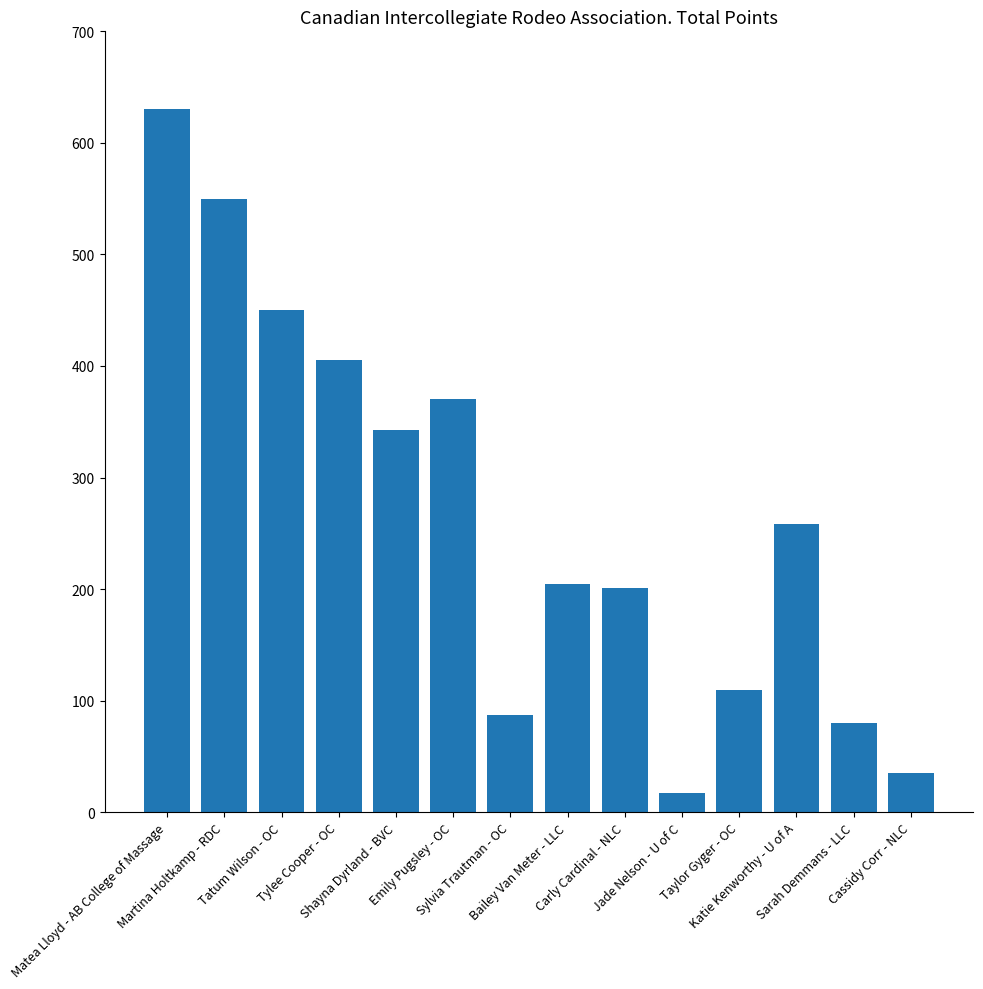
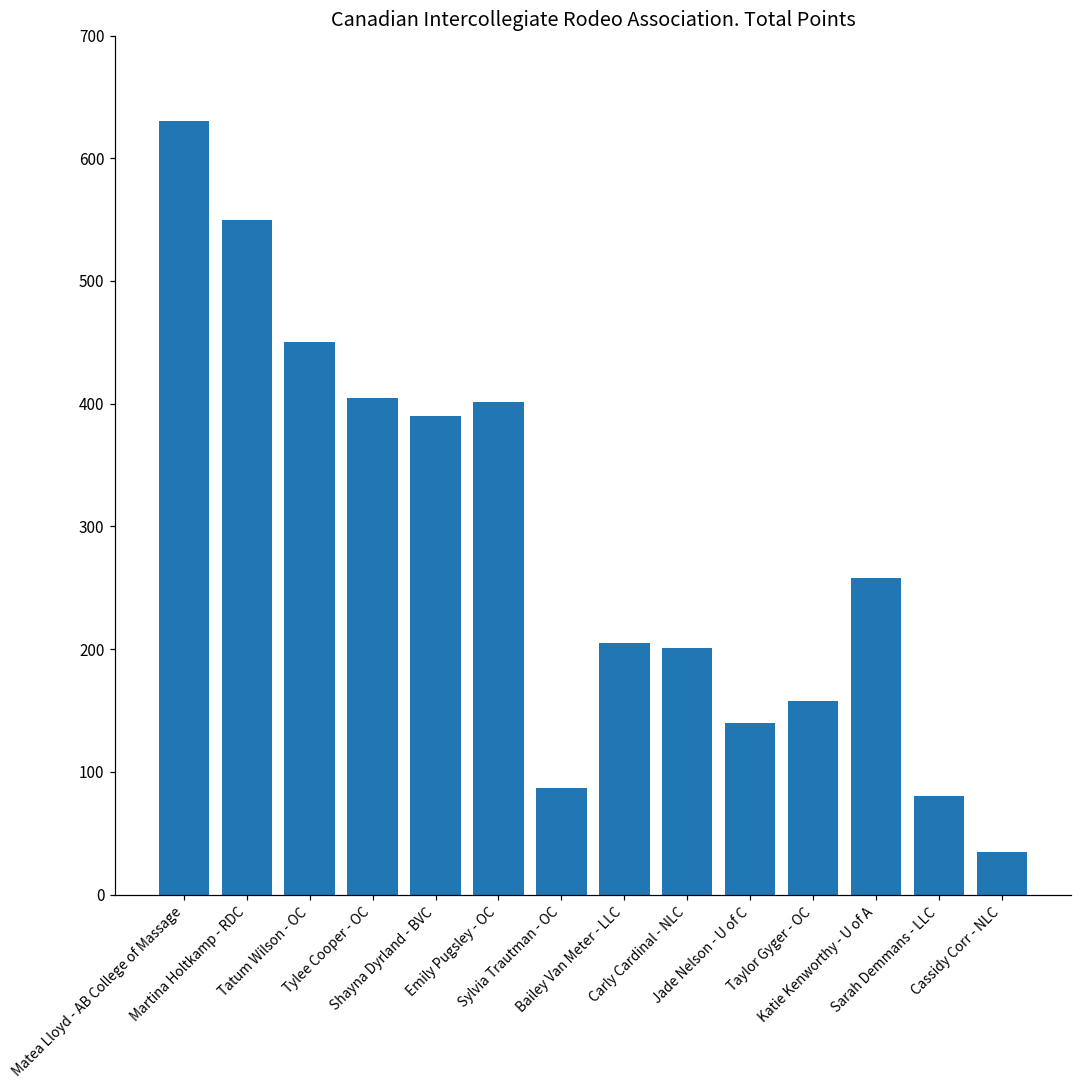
  {
    "Matea Lloyd - AB College of Massage": 630,
    "Martina Holtkamp - RDC": 550,
    "Tatum Wilson - OC": 450,
    "Tylee Cooper - OC": 405,
-   "Shayna Dyrland - BVC": 343,
-   "Emily Pugsley - OC": 370,
+   "Shayna Dyrland - BVC": 390,
+   "Emily Pugsley - OC": 401,
    "Sylvia Trautman - OC": 87,
    "Bailey Van Meter - LLC": 205,
    "Carly Cardinal - NLC": 201,
-   "Jade Nelson - U of C": 17,
-   "Taylor Gyger - OC": 110,
+   "Jade Nelson - U of C": 140,
+   "Taylor Gyger - OC": 158,
    "Katie Kenworthy - U of A": 258,
    "Sarah Demmans - LLC": 80,
    "Cassidy Corr - NLC": 35
  }
